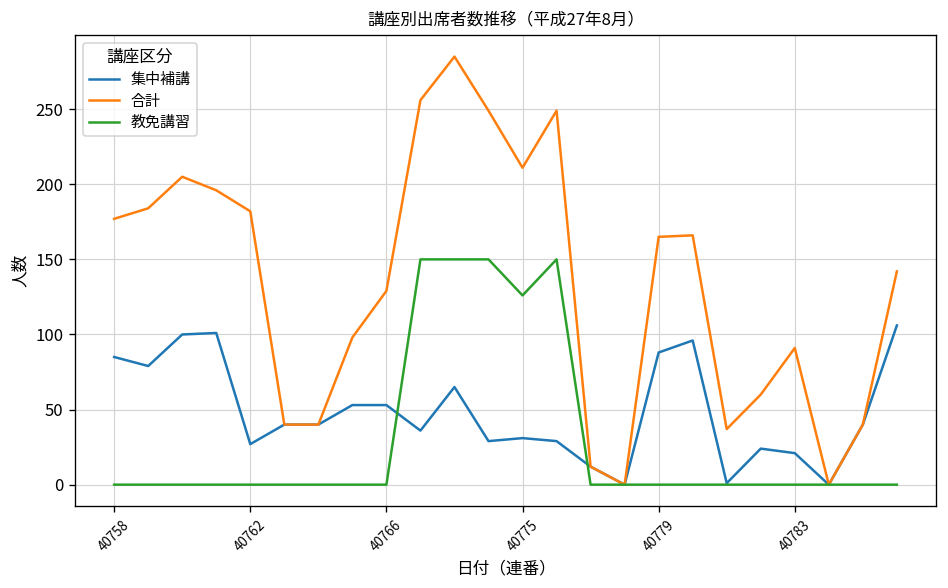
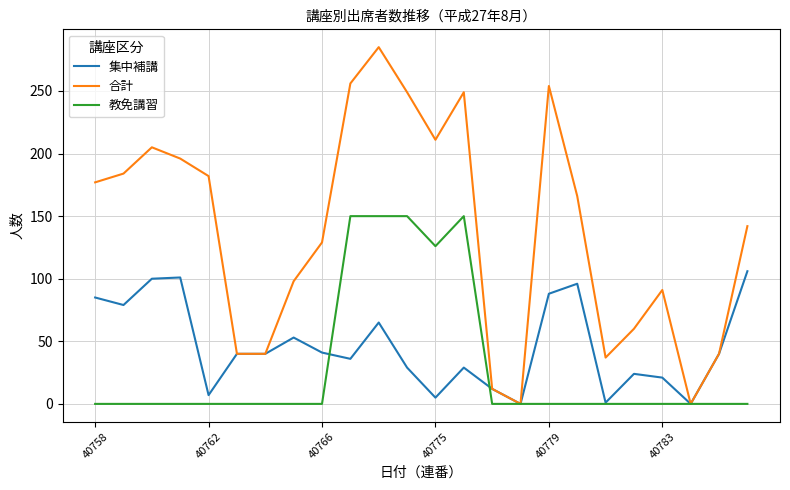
  {
    "集中補講": {
      "40758": 85,
-     "40762": 27,
-     "40766": 53,
-     "40775": 31,
+     "40762": 7,
+     "40766": 41,
+     "40775": 5,
      "40779": 88,
      "40783": 21
    },
    "合計": {
      "40758": 177,
      "40762": 182,
      "40766": 129,
      "40775": 211,
-     "40779": 165,
+     "40779": 254,
      "40783": 91
    },
    "教免講習": {
      "40758": 0,
      "40762": 0,
      "40766": 0,
      "40775": 126,
      "40779": 0,
      "40783": 0
    }
  }
